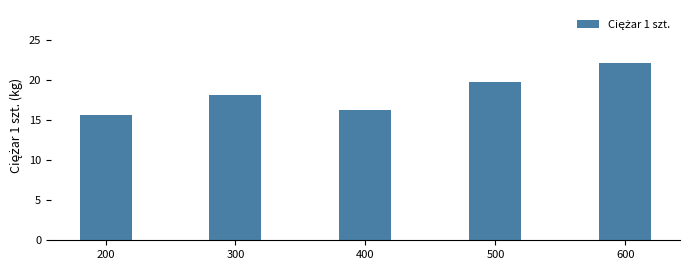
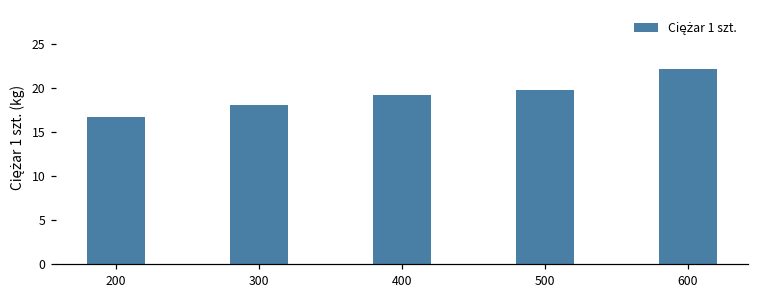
  {
-   "200": 16,
+   "200": 17,
    "300": 18,
-   "400": 16,
+   "400": 19,
    "500": 20,
    "600": 22
  }
